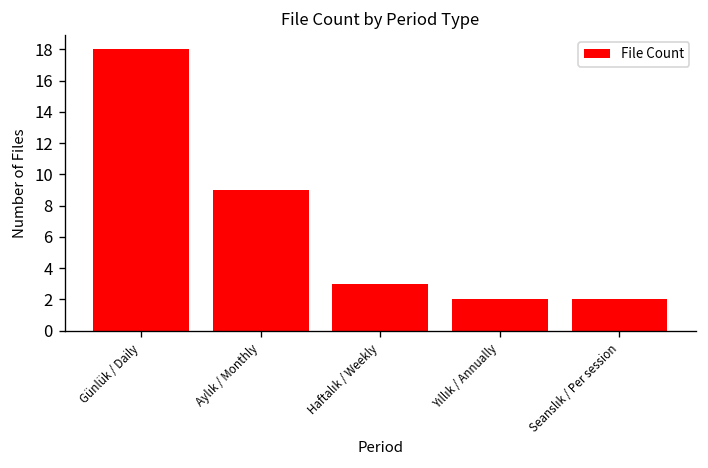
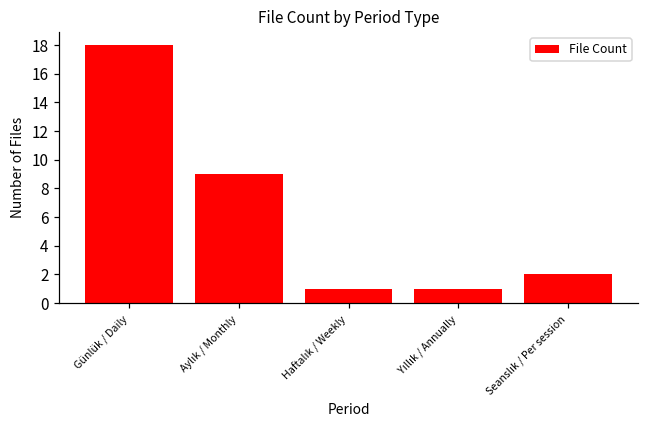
  {
    "Günlük / Daily": 18,
    "Aylık / Monthly": 9,
-   "Haftalık / Weekly": 3,
-   "Yıllık / Annually": 2,
+   "Haftalık / Weekly": 1,
+   "Yıllık / Annually": 1,
    "Seanslık / Per session": 2
  }
